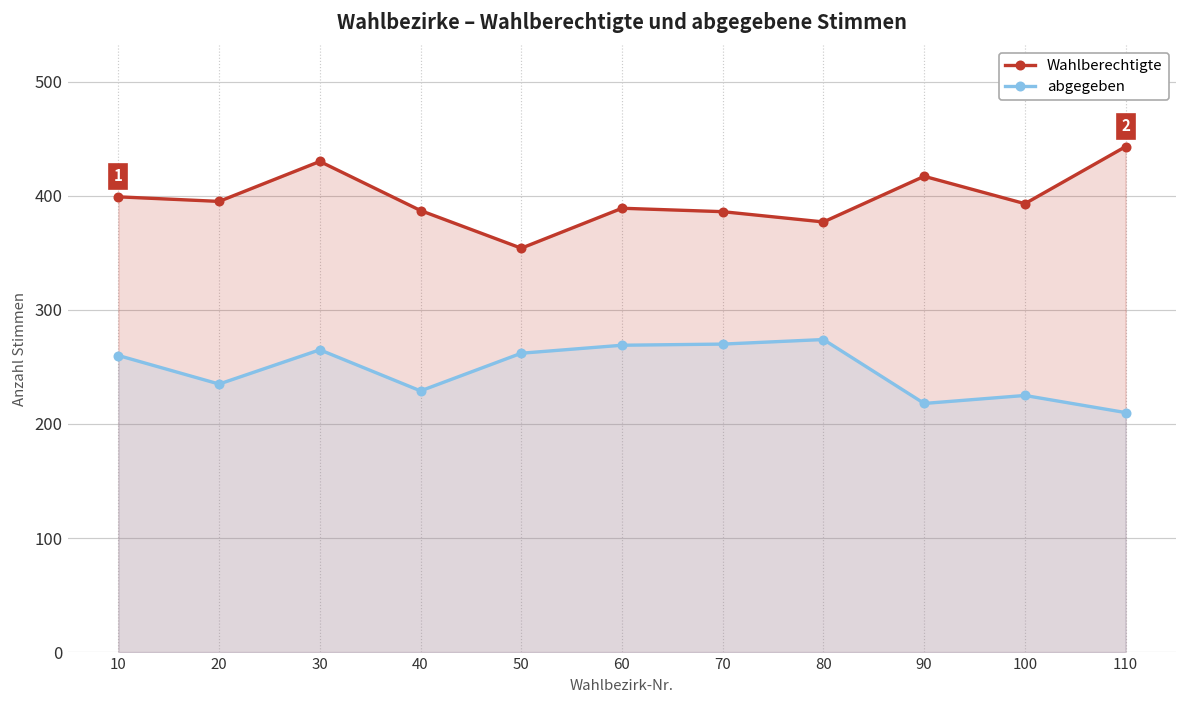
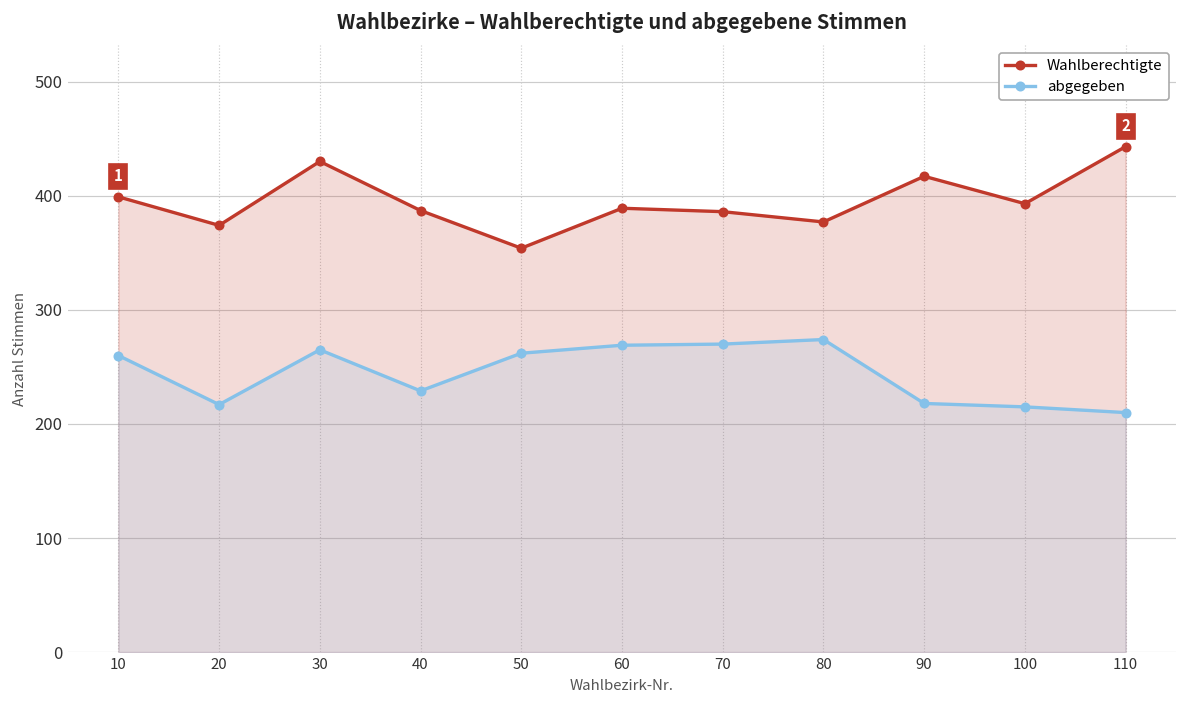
  {
    "Wahlberechtigte": {
-     "20": 400,
+     "20": 370,
      "30": 430,
      "40": 390,
      "50": 350,
      "60": 390,
      "70": 390,
      "80": 380,
      "90": 420,
      "100": 390
    },
    "abgegeben": {
      "10": 260,
-     "20": 240,
+     "20": 220,
      "30": 270,
      "40": 230,
      "50": 260,
      "60": 270,
      "70": 270,
      "80": 270,
      "90": 220,
-     "100": 230,
+     "100": 220,
      "110": 210
    }
  }
